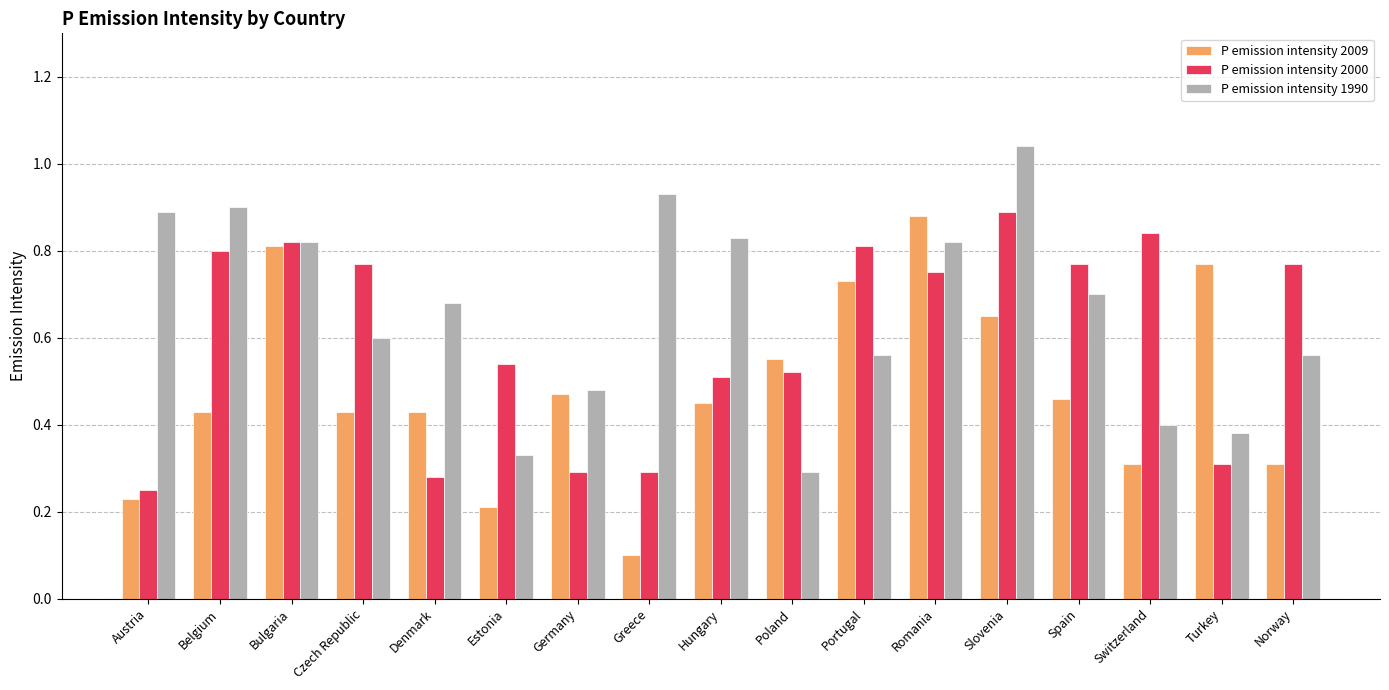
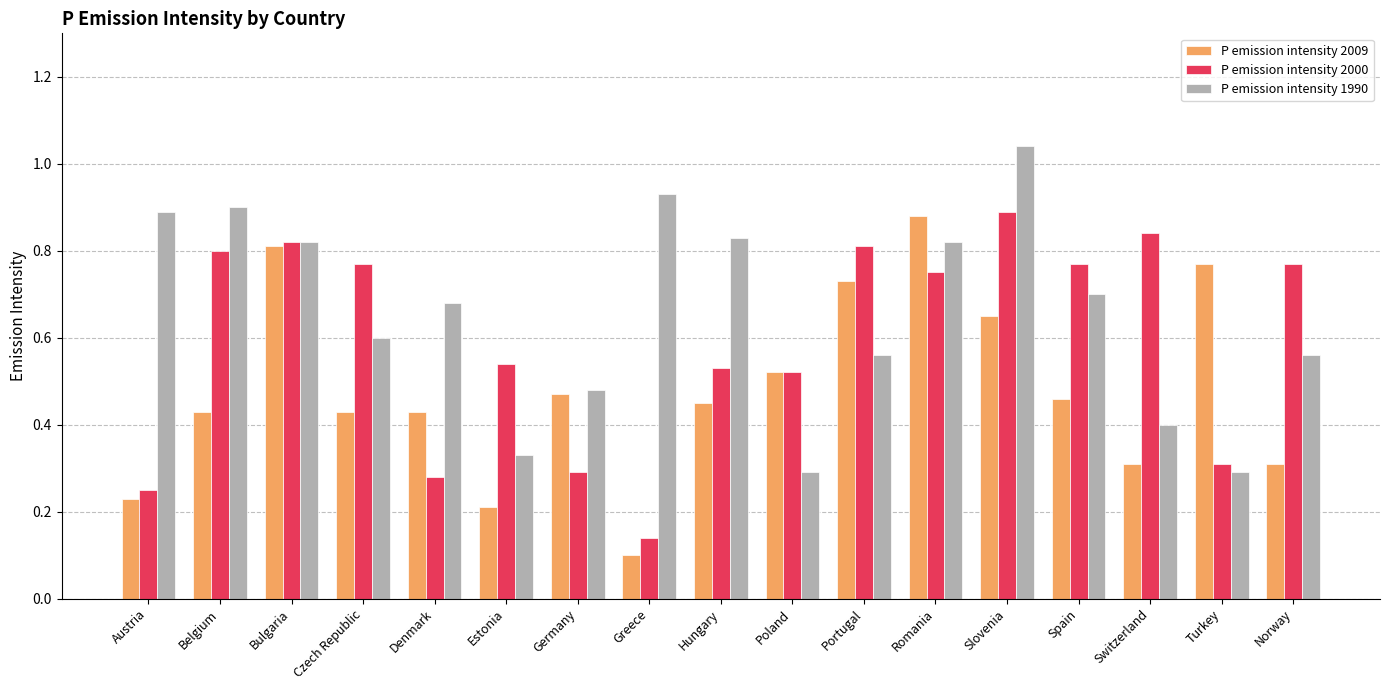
  {
    "P emission intensity 2009": {
      "Austria": 0.23,
      "Belgium": 0.43,
      "Bulgaria": 0.81,
      "Czech Republic": 0.43,
      "Denmark": 0.43,
      "Estonia": 0.21,
      "Germany": 0.47,
      "Greece": 0.10,
      "Hungary": 0.45,
-     "Poland": 0.55,
+     "Poland": 0.52,
      "Portugal": 0.73,
      "Romania": 0.88,
      "Slovenia": 0.65,
      "Spain": 0.46,
      "Switzerland": 0.31,
      "Turkey": 0.77,
      "Norway": 0.31
    },
    "P emission intensity 2000": {
      "Austria": 0.25,
      "Belgium": 0.80,
      "Bulgaria": 0.82,
      "Czech Republic": 0.77,
      "Denmark": 0.28,
      "Estonia": 0.54,
      "Germany": 0.29,
-     "Greece": 0.29,
-     "Hungary": 0.51,
+     "Greece": 0.14,
+     "Hungary": 0.53,
      "Poland": 0.52,
      "Portugal": 0.81,
      "Romania": 0.75,
      "Slovenia": 0.89,
      "Spain": 0.77,
      "Switzerland": 0.84,
      "Turkey": 0.31,
      "Norway": 0.77
    },
    "P emission intensity 1990": {
      "Austria": 0.89,
      "Belgium": 0.90,
      "Bulgaria": 0.82,
      "Czech Republic": 0.60,
      "Denmark": 0.68,
      "Estonia": 0.33,
      "Germany": 0.48,
      "Greece": 0.93,
      "Hungary": 0.83,
      "Poland": 0.29,
      "Portugal": 0.56,
      "Romania": 0.82,
      "Slovenia": 1.04,
      "Spain": 0.70,
      "Switzerland": 0.40,
-     "Turkey": 0.38,
+     "Turkey": 0.29,
      "Norway": 0.56
    }
  }
